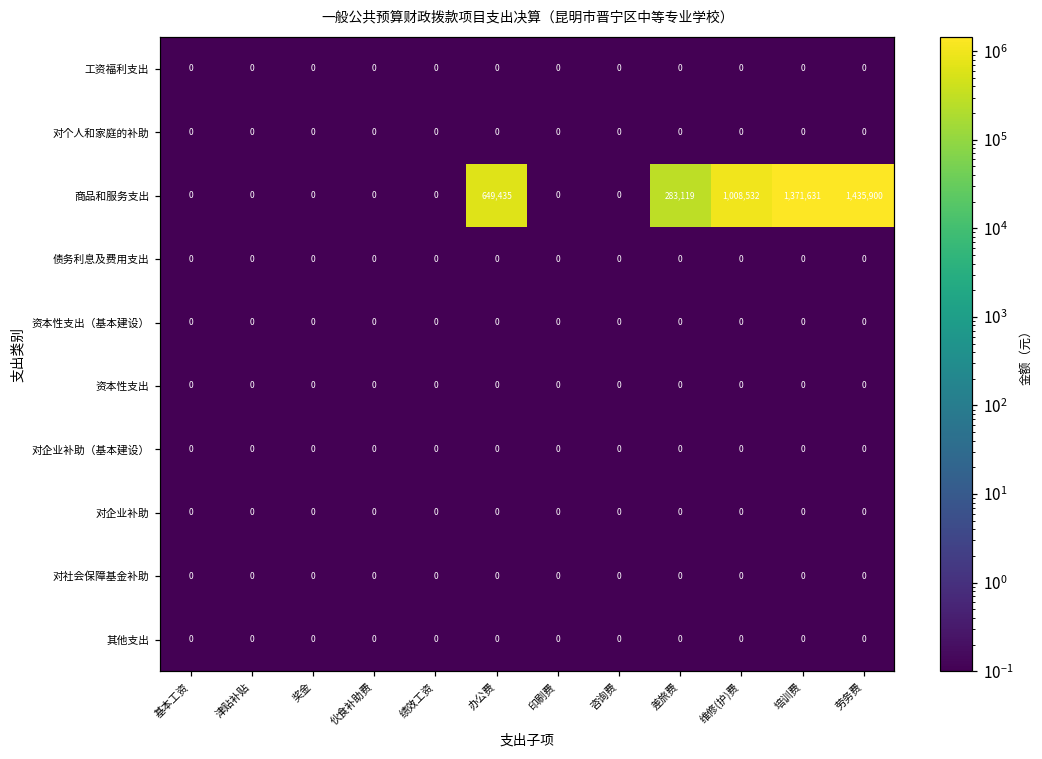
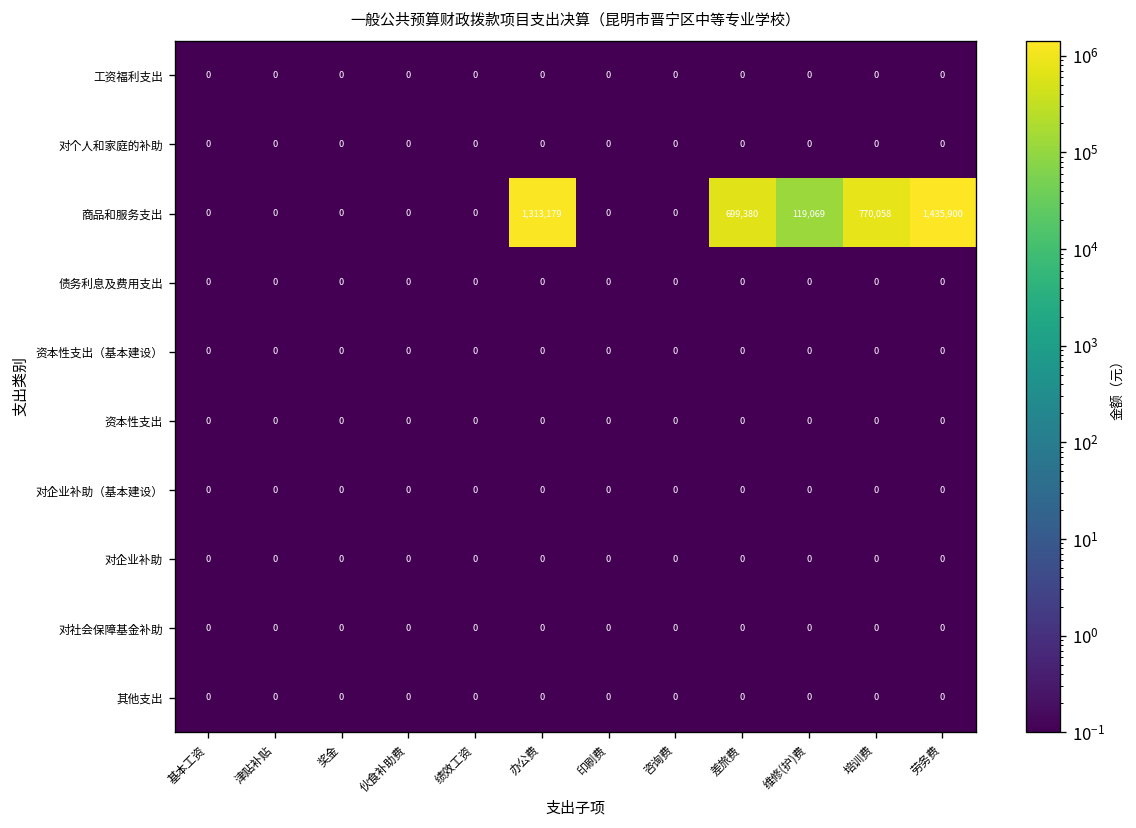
  {
    "工资福利支出": {
      "基本工资": "0",
      "津贴补贴": "0",
      "奖金": "0",
      "伙食补助费": "0",
      "绩效工资": "0",
      "办公费": "0",
      "印刷费": "0",
      "咨询费": "0",
      "差旅费": "0",
      "维修(护)费": "0",
      "培训费": "0",
      "劳务费": "0"
    },
    "对个人和家庭的补助": {
      "基本工资": "0",
      "津贴补贴": "0",
      "奖金": "0",
      "伙食补助费": "0",
      "绩效工资": "0",
      "办公费": "0",
      "印刷费": "0",
      "咨询费": "0",
      "差旅费": "0",
      "维修(护)费": "0",
      "培训费": "0",
      "劳务费": "0"
    },
    "商品和服务支出": {
      "基本工资": "0",
      "津贴补贴": "0",
      "奖金": "0",
      "伙食补助费": "0",
      "绩效工资": "0",
-     "办公费": "649,435",
+     "办公费": "1,313,179",
      "印刷费": "0",
      "咨询费": "0",
-     "差旅费": "283,119",
-     "维修(护)费": "1,008,532",
-     "培训费": "1,371,631",
+     "差旅费": "699,380",
+     "维修(护)费": "119,069",
+     "培训费": "770,058",
      "劳务费": "1,435,900"
    },
    "债务利息及费用支出": {
      "基本工资": "0",
      "津贴补贴": "0",
      "奖金": "0",
      "伙食补助费": "0",
      "绩效工资": "0",
      "办公费": "0",
      "印刷费": "0",
      "咨询费": "0",
      "差旅费": "0",
      "维修(护)费": "0",
      "培训费": "0",
      "劳务费": "0"
    },
    "资本性支出（基本建设）": {
      "基本工资": "0",
      "津贴补贴": "0",
      "奖金": "0",
      "伙食补助费": "0",
      "绩效工资": "0",
      "办公费": "0",
      "印刷费": "0",
      "咨询费": "0",
      "差旅费": "0",
      "维修(护)费": "0",
      "培训费": "0",
      "劳务费": "0"
    },
    "资本性支出": {
      "基本工资": "0",
      "津贴补贴": "0",
      "奖金": "0",
      "伙食补助费": "0",
      "绩效工资": "0",
      "办公费": "0",
      "印刷费": "0",
      "咨询费": "0",
      "差旅费": "0",
      "维修(护)费": "0",
      "培训费": "0",
      "劳务费": "0"
    },
    "对企业补助（基本建设）": {
      "基本工资": "0",
      "津贴补贴": "0",
      "奖金": "0",
      "伙食补助费": "0",
      "绩效工资": "0",
      "办公费": "0",
      "印刷费": "0",
      "咨询费": "0",
      "差旅费": "0",
      "维修(护)费": "0",
      "培训费": "0",
      "劳务费": "0"
    },
    "对企业补助": {
      "基本工资": "0",
      "津贴补贴": "0",
      "奖金": "0",
      "伙食补助费": "0",
      "绩效工资": "0",
      "办公费": "0",
      "印刷费": "0",
      "咨询费": "0",
      "差旅费": "0",
      "维修(护)费": "0",
      "培训费": "0",
      "劳务费": "0"
    },
    "对社会保障基金补助": {
      "基本工资": "0",
      "津贴补贴": "0",
      "奖金": "0",
      "伙食补助费": "0",
      "绩效工资": "0",
      "办公费": "0",
      "印刷费": "0",
      "咨询费": "0",
      "差旅费": "0",
      "维修(护)费": "0",
      "培训费": "0",
      "劳务费": "0"
    },
    "其他支出": {
      "基本工资": "0",
      "津贴补贴": "0",
      "奖金": "0",
      "伙食补助费": "0",
      "绩效工资": "0",
      "办公费": "0",
      "印刷费": "0",
      "咨询费": "0",
      "差旅费": "0",
      "维修(护)费": "0",
      "培训费": "0",
      "劳务费": "0"
    }
  }
